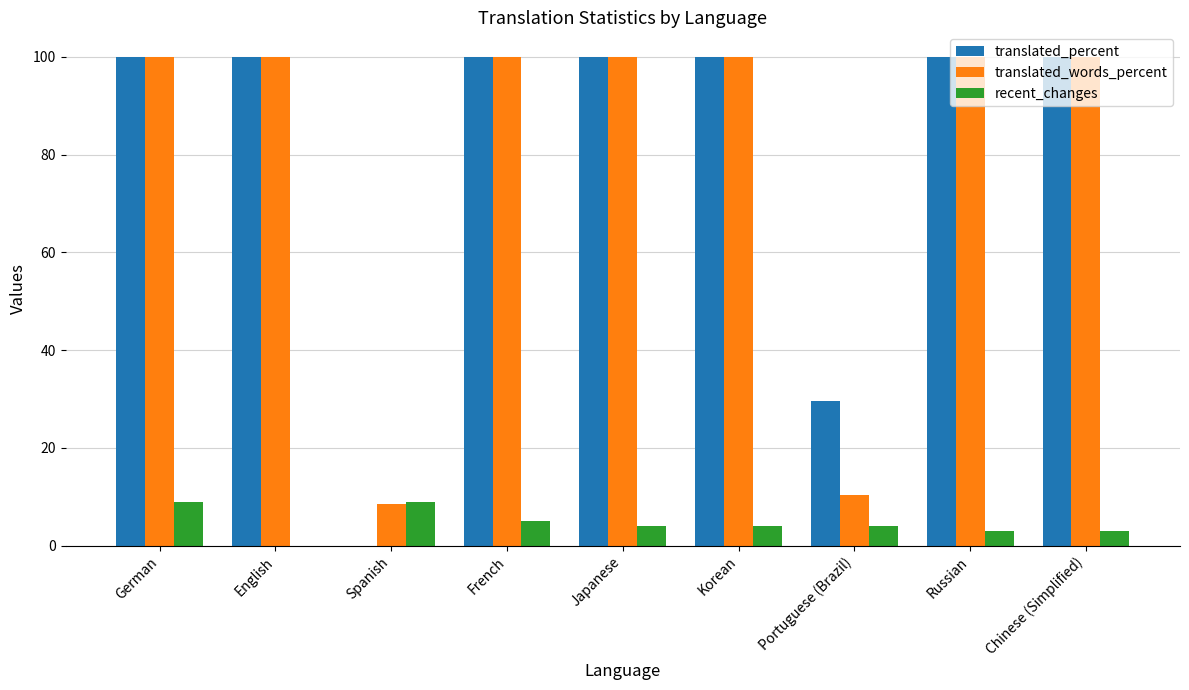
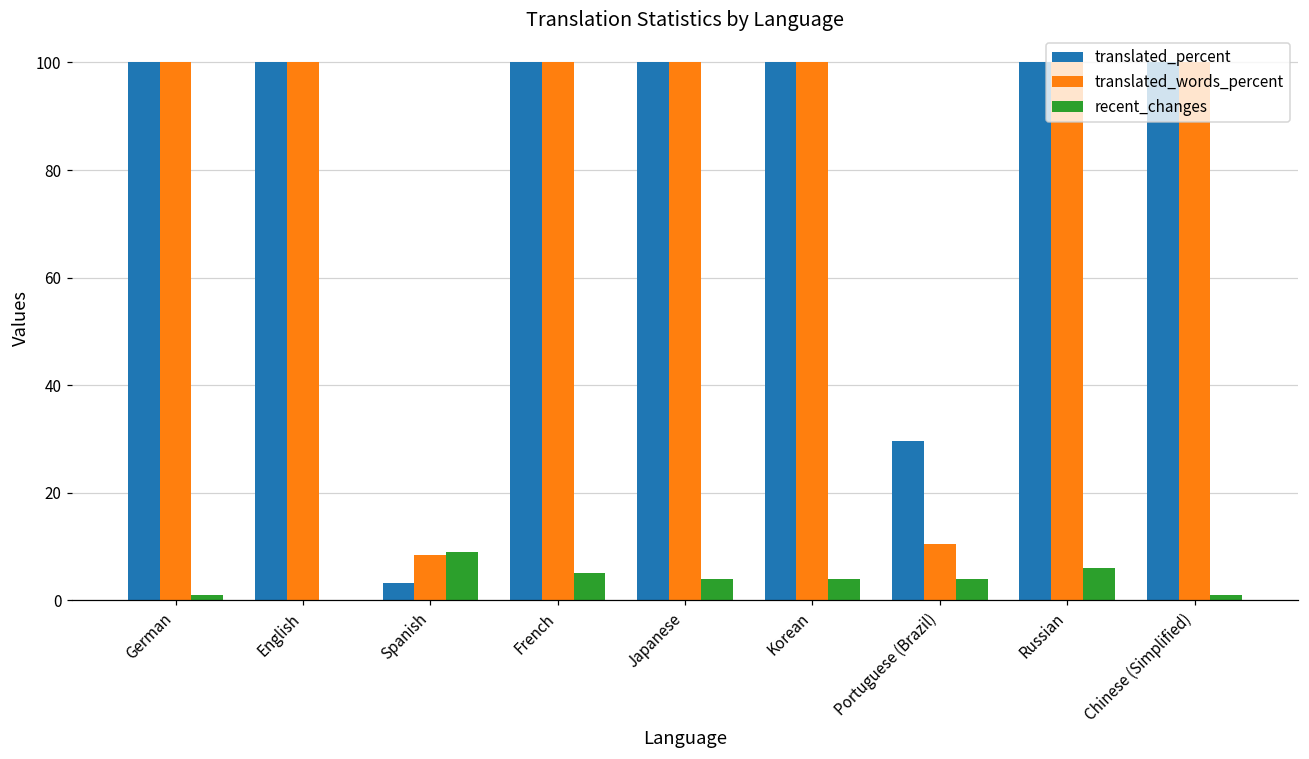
  {
    "translated_percent": {
      "German": 100,
      "English": 100,
-     "Spanish": 0,
+     "Spanish": 3,
      "French": 100,
      "Japanese": 100,
      "Korean": 100,
      "Portuguese (Brazil)": 30,
      "Russian": 100
    },
    "translated_words_percent": {
      "German": 100,
      "English": 100,
      "Spanish": 9,
      "French": 100,
      "Japanese": 100,
      "Korean": 100,
      "Portuguese (Brazil)": 10
    },
    "recent_changes": {
-     "German": 9,
+     "German": 1,
      "English": 0,
      "Spanish": 9,
      "French": 5,
      "Japanese": 4,
      "Korean": 4,
      "Portuguese (Brazil)": 4,
-     "Russian": 3,
-     "Chinese (Simplified)": 3
+     "Russian": 6,
+     "Chinese (Simplified)": 1
    }
  }
